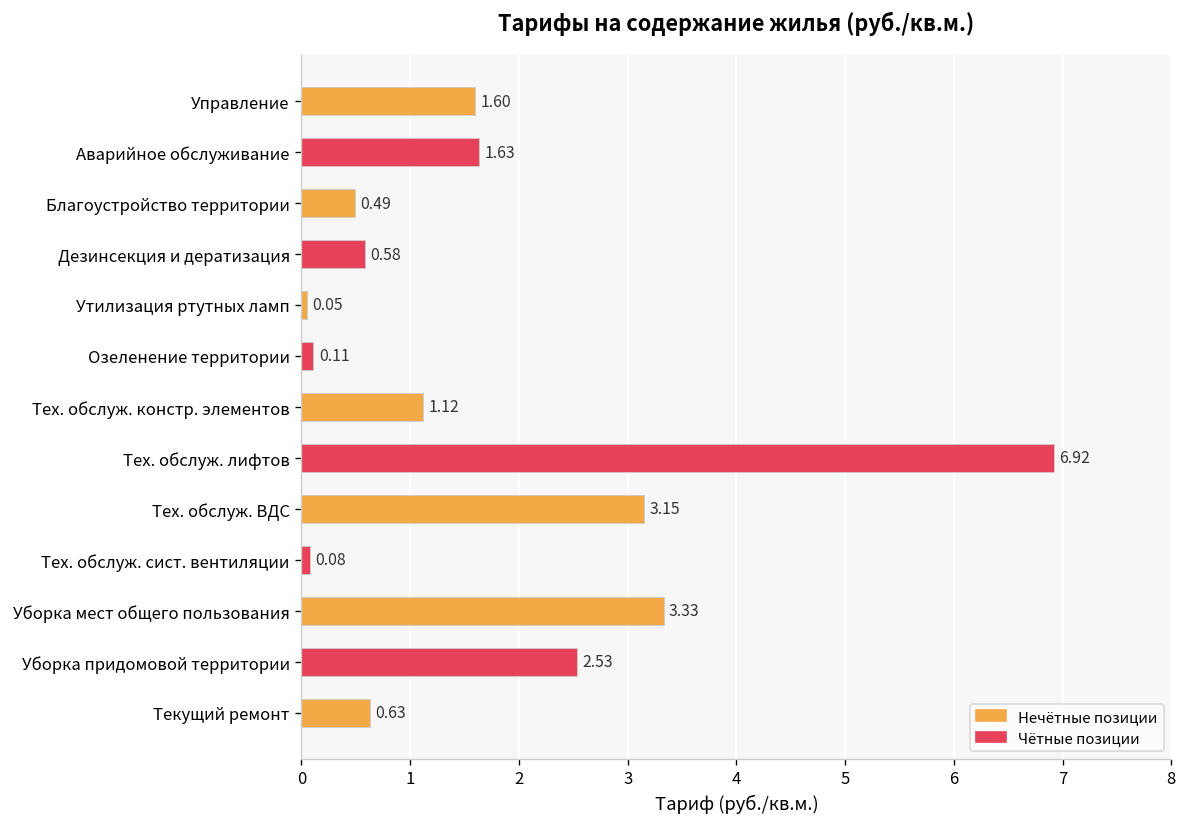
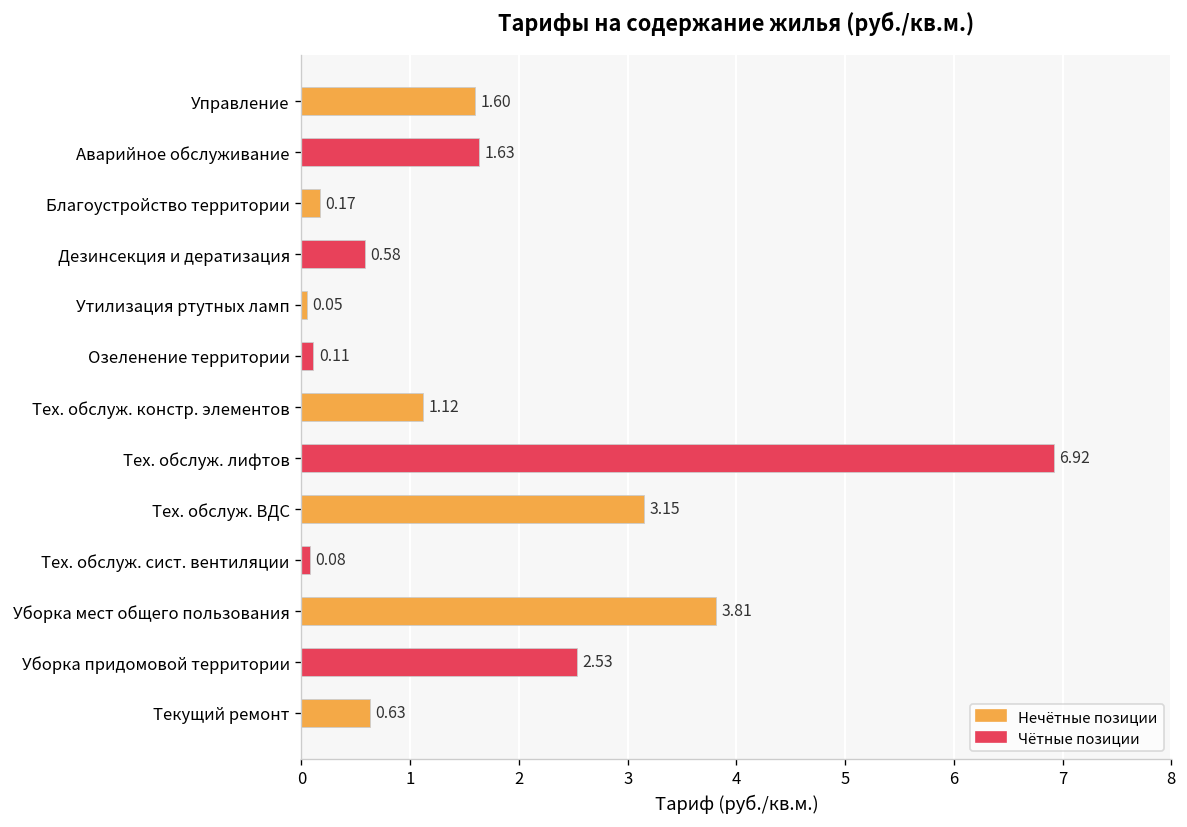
  {
    "Управление": 1.60,
    "Аварийное обслуживание": 1.63,
-   "Благоустройство территории": 0.49,
+   "Благоустройство территории": 0.17,
    "Дезинсекция и дератизация": 0.58,
    "Утилизация ртутных ламп": 0.05,
    "Озеленение территории": 0.11,
    "Тех. обслуж. констр. элементов": 1.12,
    "Тех. обслуж. лифтов": 6.92,
    "Тех. обслуж. ВДС": 3.15,
    "Тех. обслуж. сист. вентиляции": 0.08,
-   "Уборка мест общего пользования": 3.33,
+   "Уборка мест общего пользования": 3.81,
    "Уборка придомовой территории": 2.53,
    "Текущий ремонт": 0.63
  }
